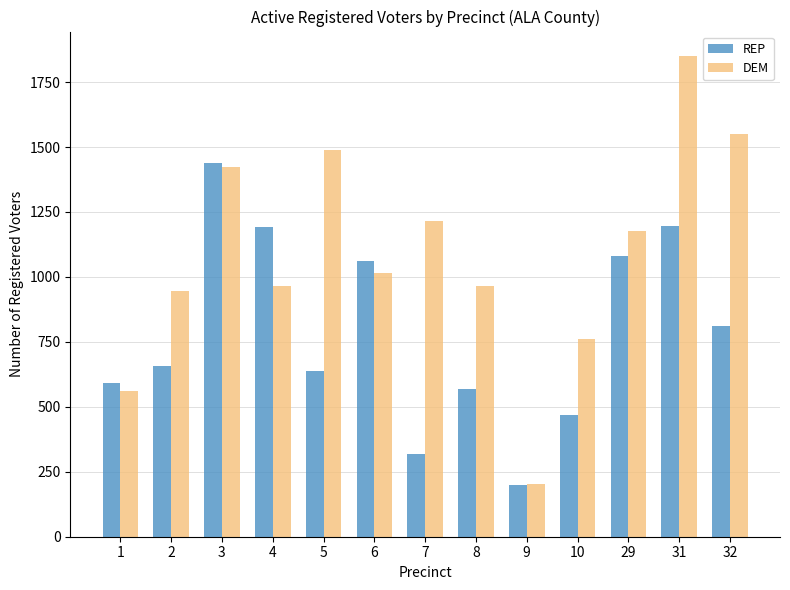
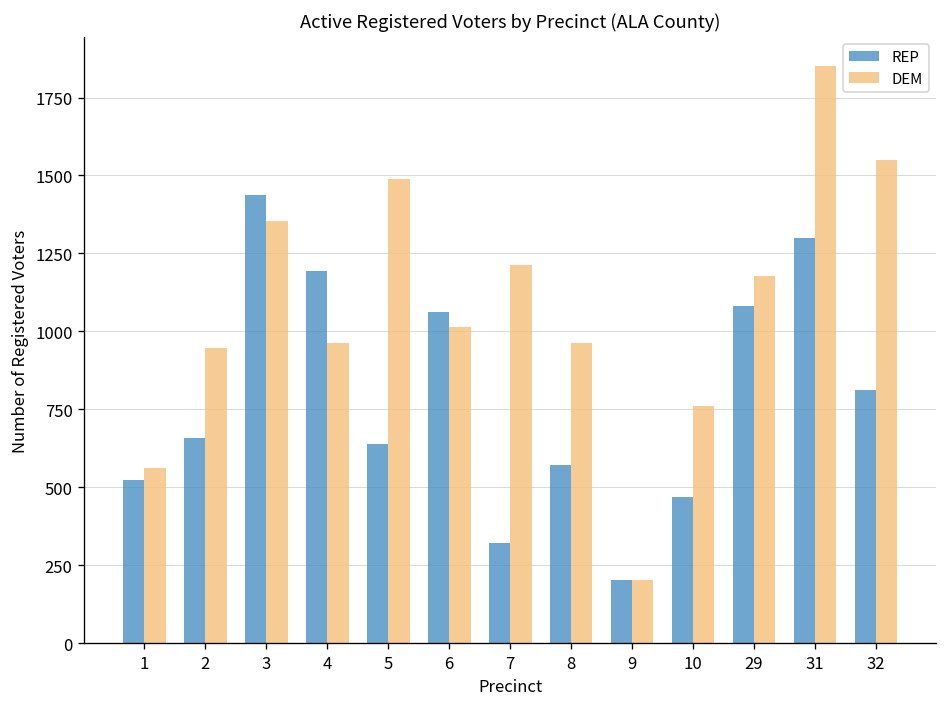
  {
    "REP": {
-     "1": 590,
+     "1": 520,
      "2": 660,
      "3": 1440,
      "4": 1190,
      "5": 640,
      "6": 1060,
      "7": 320,
      "8": 570,
      "9": 200,
      "10": 470,
      "29": 1080,
-     "31": 1200,
+     "31": 1300,
      "32": 810
    },
    "DEM": {
      "1": 560,
      "2": 950,
-     "3": 1420,
+     "3": 1350,
      "4": 960,
      "5": 1490,
      "6": 1010,
      "7": 1210,
      "8": 960,
      "9": 200,
      "10": 760,
      "29": 1180,
      "31": 1850,
      "32": 1550
    }
  }
